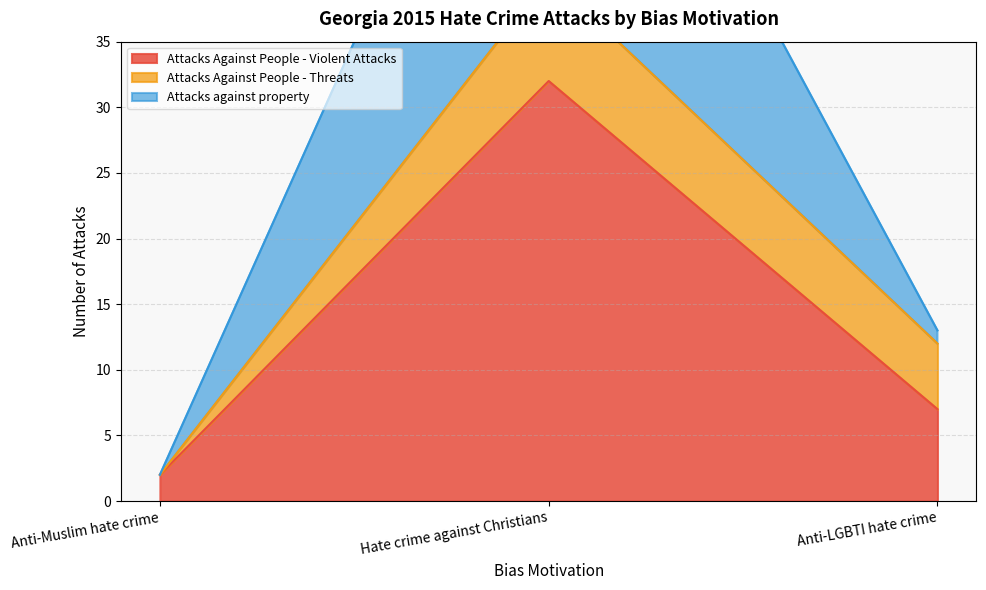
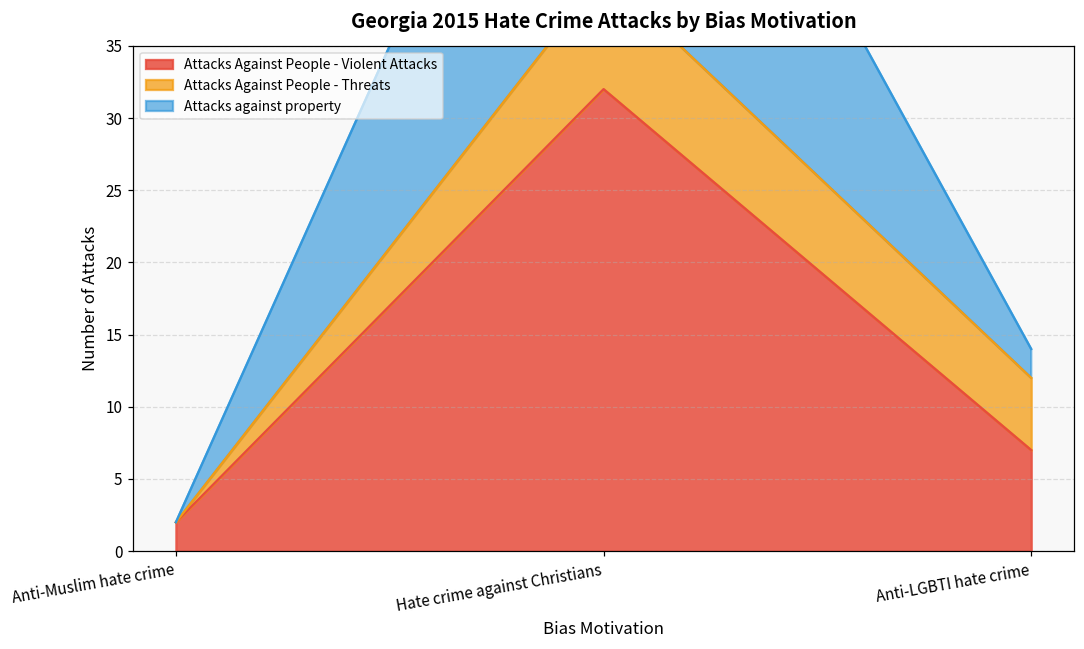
  {
    "Attacks Against People - Violent Attacks": {
      "Hate crime against Christians": 32,
      "Anti-LGBTI hate crime": 7
    },
    "Attacks Against People - Threats": {
      "Anti-LGBTI hate crime": 5
    },
    "Attacks against property": {
-     "Anti-LGBTI hate crime": 1
+     "Anti-LGBTI hate crime": 2
    }
  }
